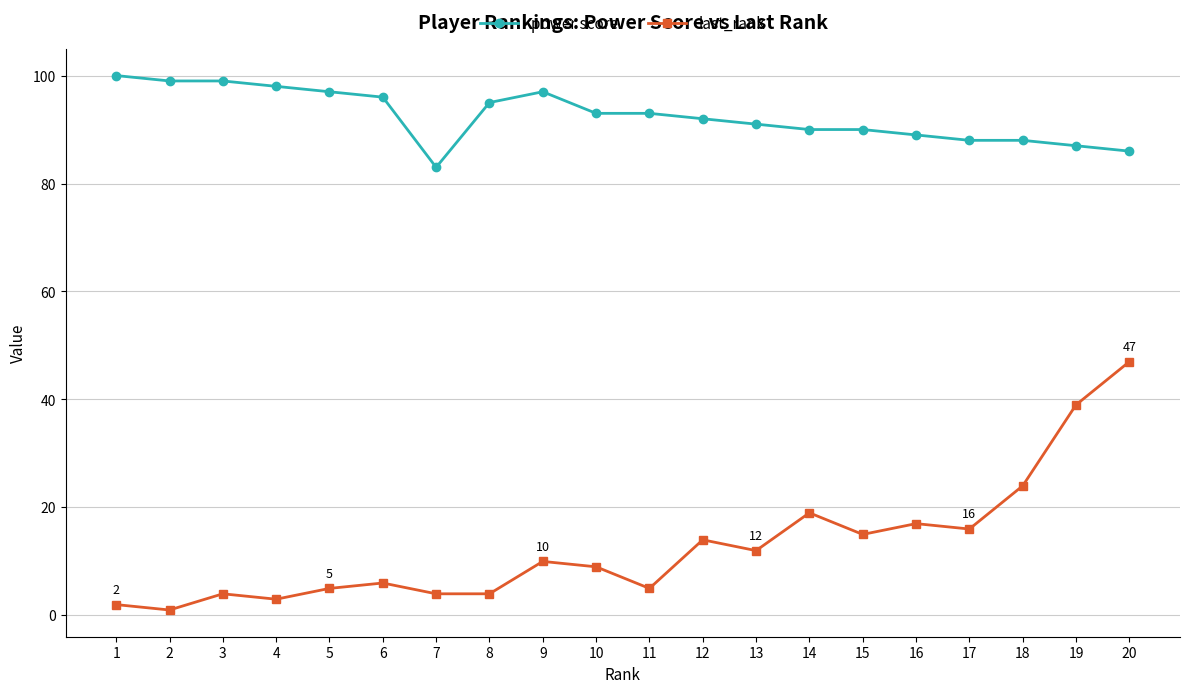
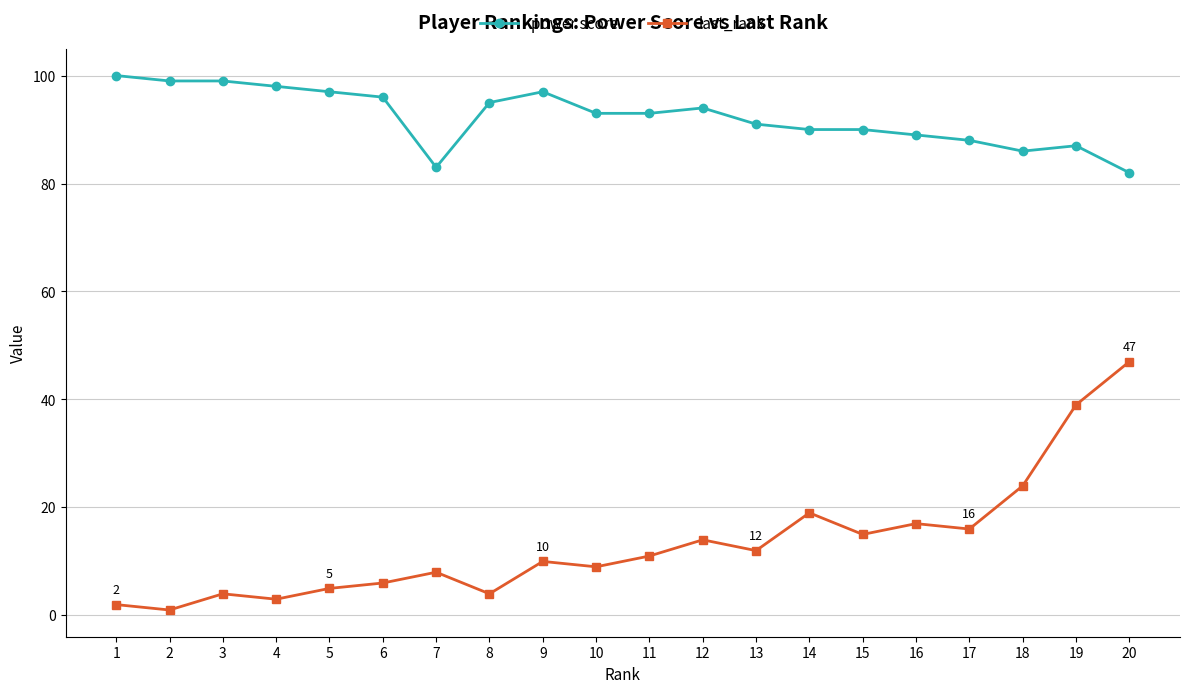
  {
    "power score": {
      "1": 100,
      "2": 99,
      "3": 99,
      "4": 98,
      "5": 97,
      "6": 96,
      "7": 83,
      "8": 95,
      "9": 97,
      "10": 93,
      "11": 93,
-     "12": 92,
+     "12": 94,
      "13": 91,
      "14": 90,
      "15": 90,
      "16": 89,
      "17": 88,
-     "18": 88,
+     "18": 86,
      "19": 87,
-     "20": 86
+     "20": 82
    },
    "last_rank": {
      "2": 1,
      "3": 4,
      "4": 3,
      "6": 6,
-     "7": 4,
+     "7": 8,
      "8": 4,
      "10": 9,
-     "11": 5,
+     "11": 11,
      "12": 14,
      "14": 19,
      "15": 15,
      "16": 17,
      "18": 24,
      "19": 39
    }
  }
